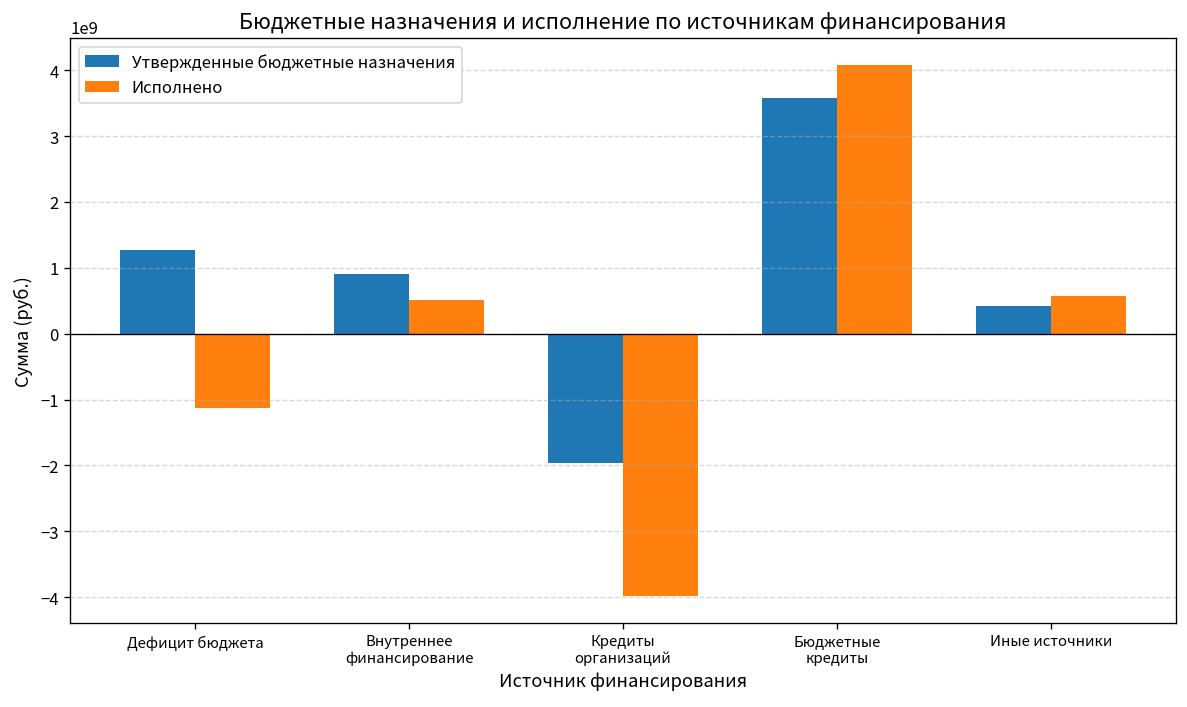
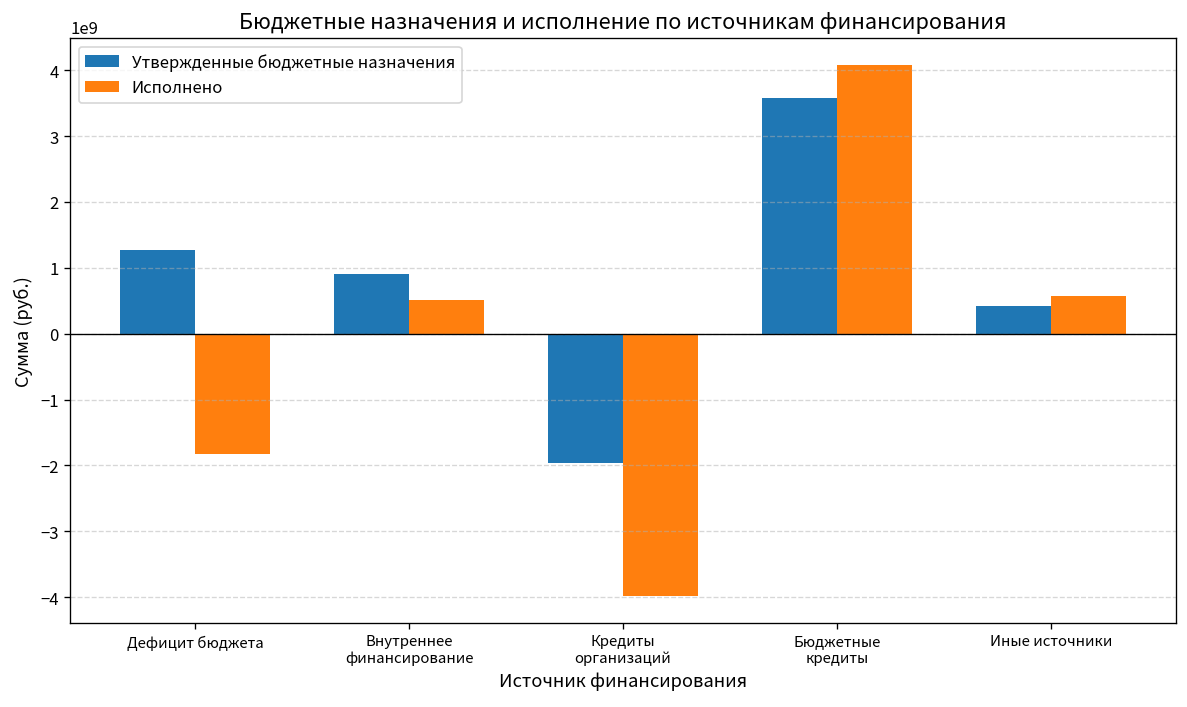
  {
    "Утвержденные бюджетные назначения": {
      "Дефицит бюджета": 1300000000,
      "Внутреннее финансирование": 900000000,
      "Кредиты организаций": -2000000000,
      "Бюджетные кредиты": 3600000000,
      "Иные источники": 400000000
    },
    "Исполнено": {
-     "Дефицит бюджета": -1100000000,
+     "Дефицит бюджета": -1800000000,
      "Внутреннее финансирование": 500000000,
      "Кредиты организаций": -4000000000,
      "Бюджетные кредиты": 4100000000,
      "Иные источники": 600000000
    }
  }
